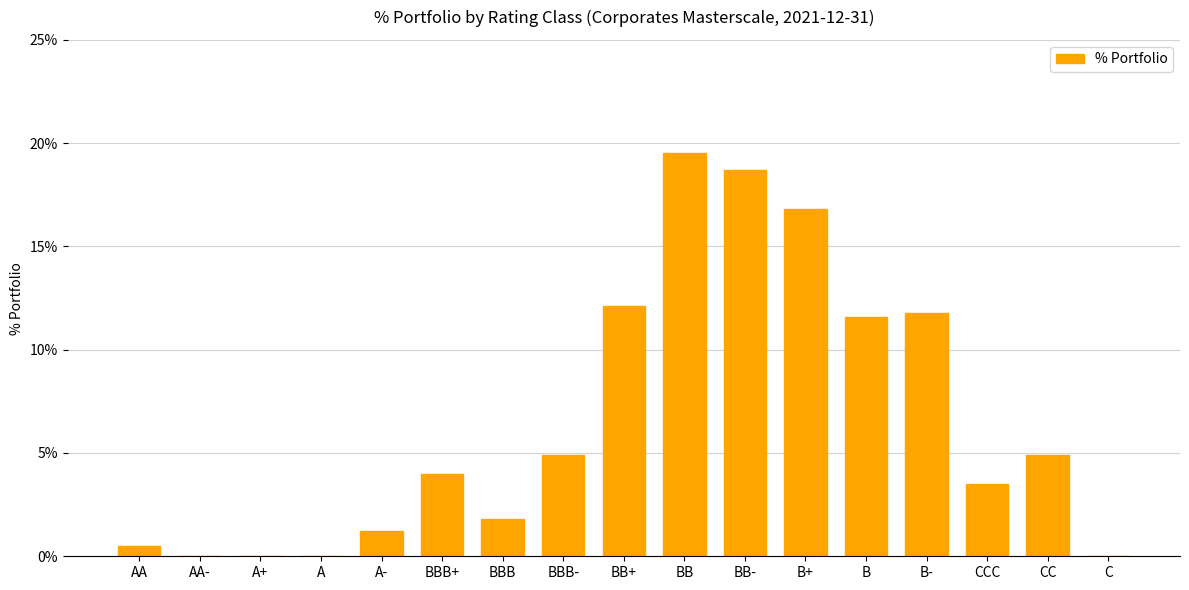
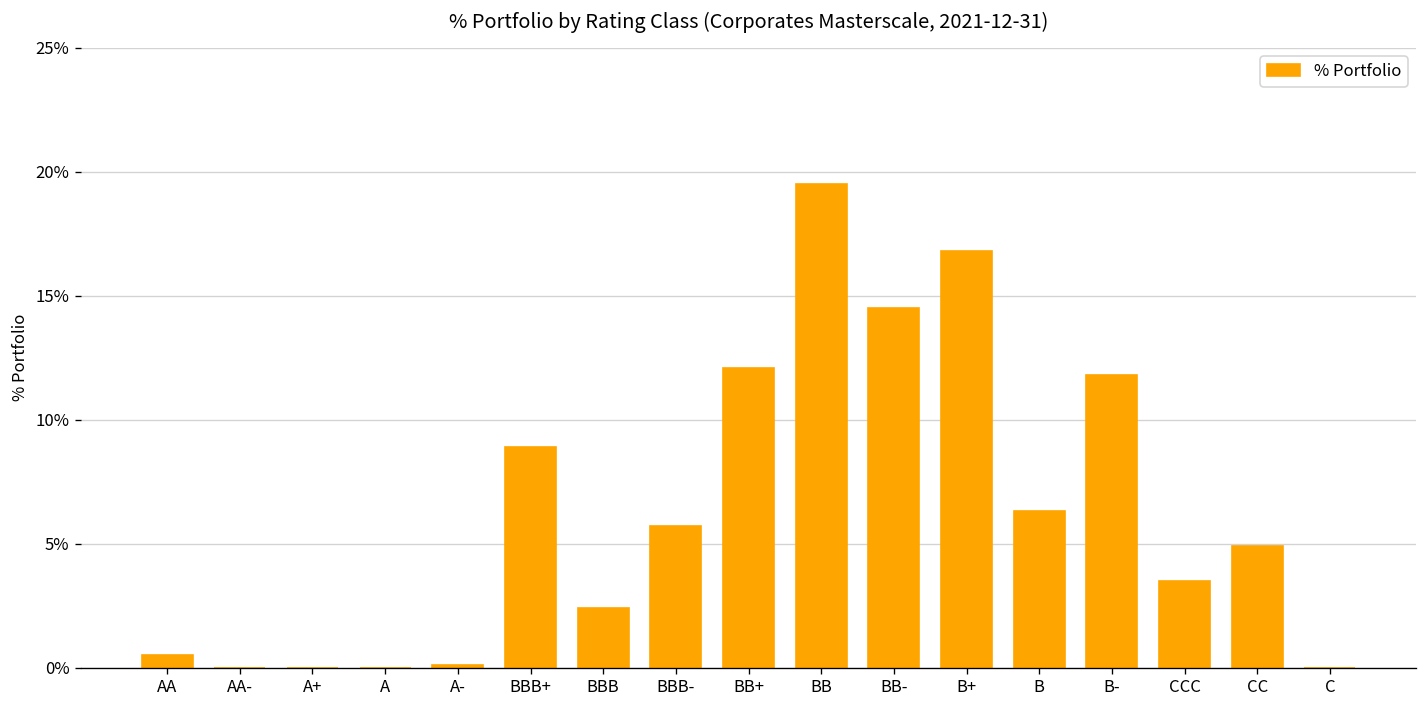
  {
    "AA": "0.5%",
    "AA-": "0.0%",
    "A+": "0.0%",
    "A": "0.0%",
-   "A-": "1.2%",
-   "BBB+": "4.0%",
-   "BBB": "1.8%",
-   "BBB-": "4.9%",
+   "A-": "0.1%",
+   "BBB+": "8.9%",
+   "BBB": "2.4%",
+   "BBB-": "5.7%",
    "BB+": "12.1%",
    "BB": "19.5%",
-   "BB-": "18.7%",
+   "BB-": "14.5%",
    "B+": "16.8%",
-   "B": "11.6%",
+   "B": "6.3%",
    "B-": "11.8%",
    "CCC": "3.5%",
    "CC": "4.9%",
    "C": "0.0%"
  }
